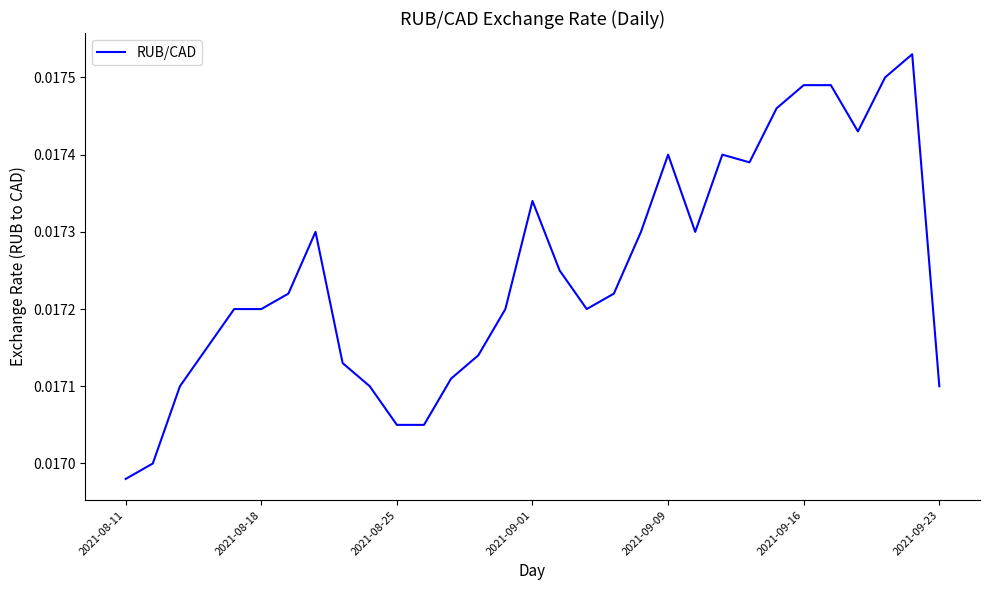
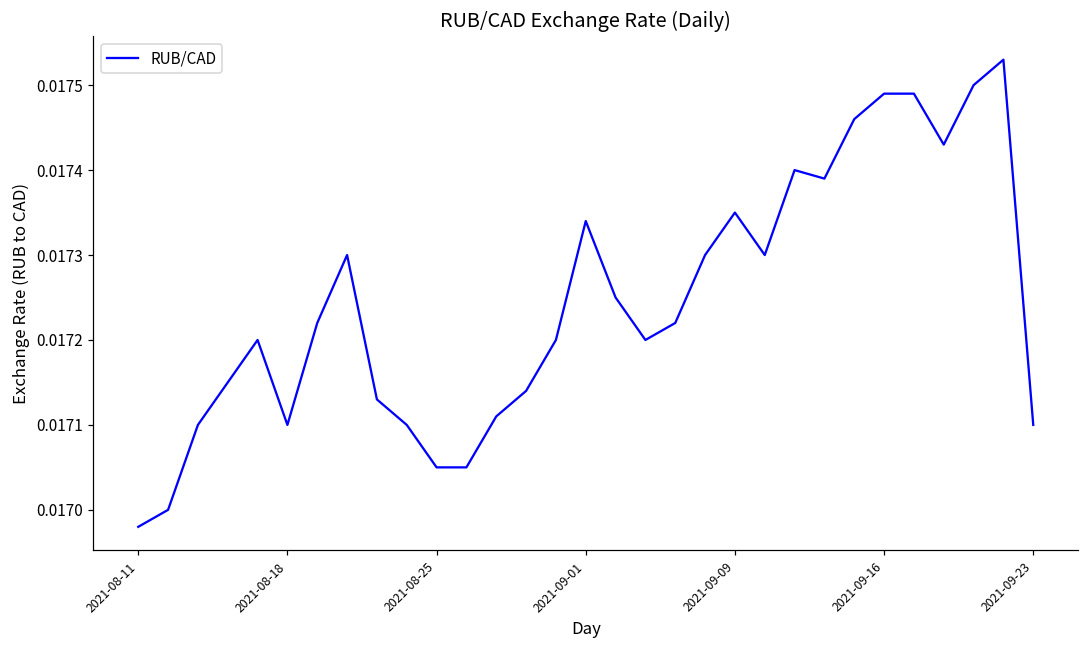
  {
    "2021-08-11": 0.01698,
-   "2021-08-18": 0.0172,
+   "2021-08-18": 0.0171,
    "2021-08-25": 0.01705,
    "2021-09-01": 0.01734,
-   "2021-09-09": 0.01740,
+   "2021-09-09": 0.01735,
    "2021-09-16": 0.01749,
    "2021-09-23": 0.01710
  }
